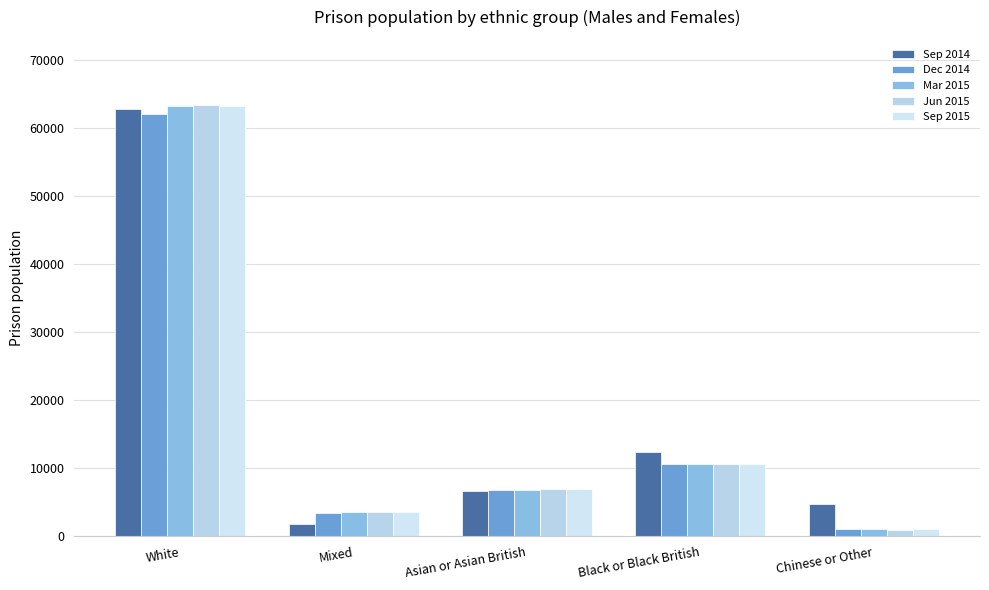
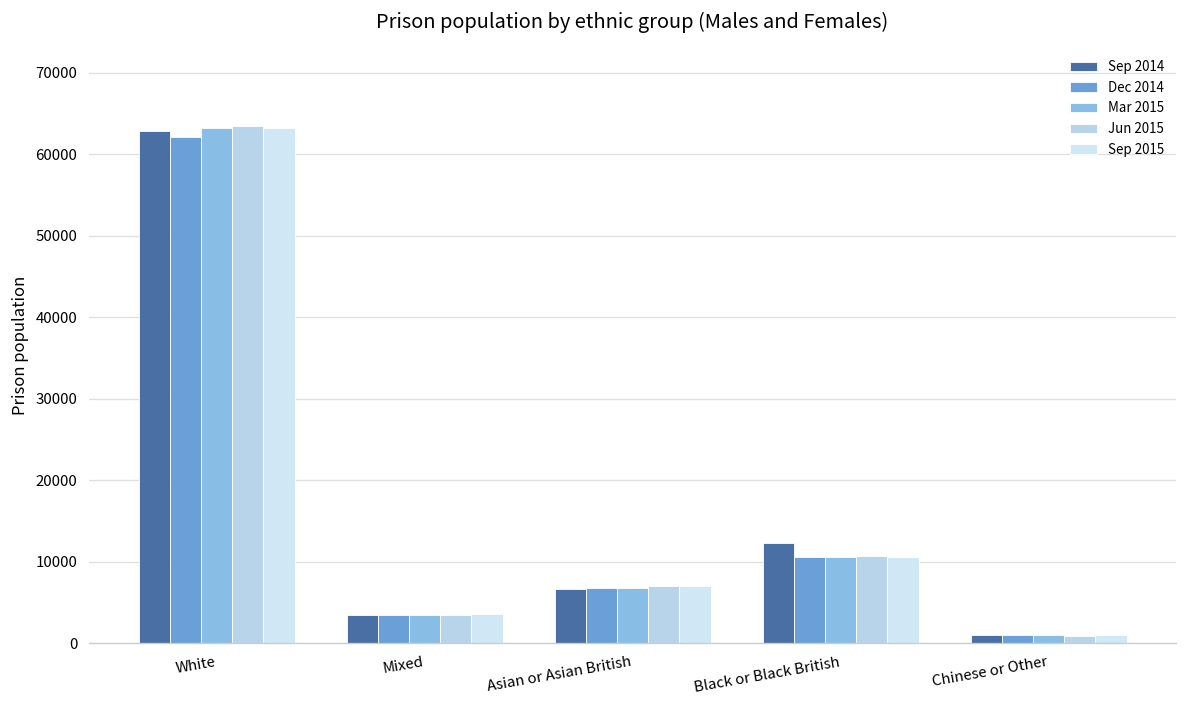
  {
    "Sep 2014": {
      "White": 63000,
-     "Mixed": 2000,
+     "Mixed": 3000,
      "Asian or Asian British": 7000,
      "Black or Black British": 12000,
-     "Chinese or Other": 5000
+     "Chinese or Other": 1000
    }
  }
